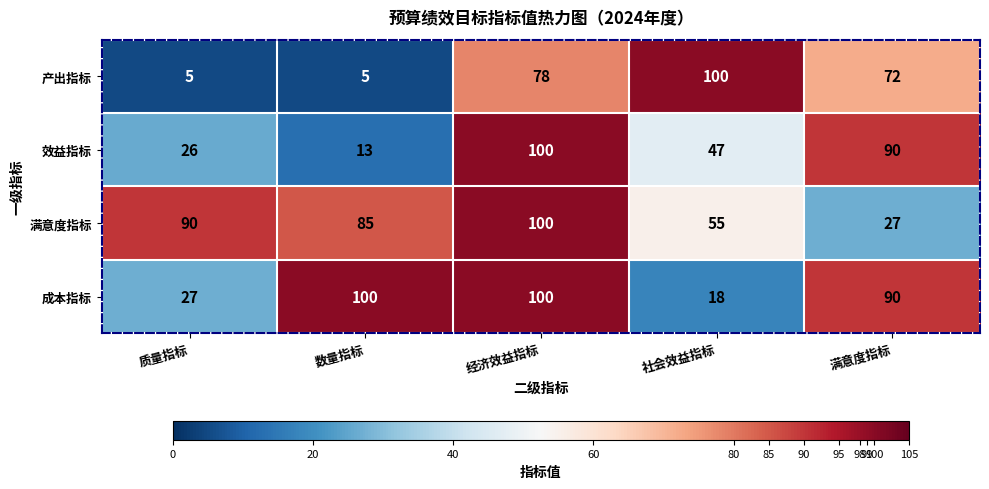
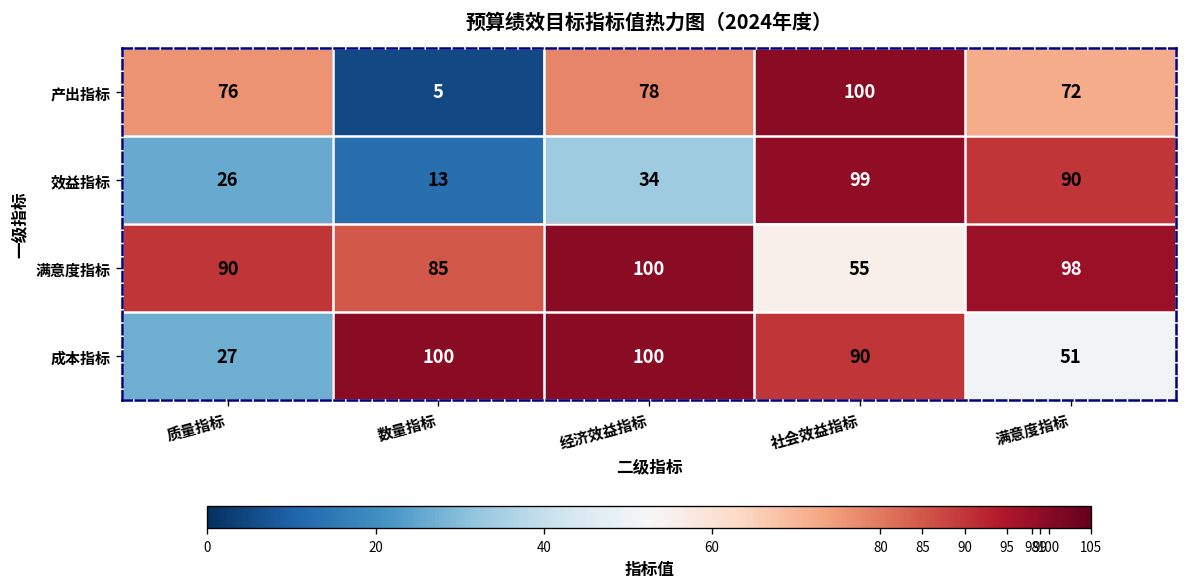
  {
    "产出指标": {
-     "质量指标": 5,
+     "质量指标": 76,
      "数量指标": 5,
      "经济效益指标": 78,
      "社会效益指标": 100,
      "满意度指标": 72
    },
    "效益指标": {
      "质量指标": 26,
      "数量指标": 13,
-     "经济效益指标": 100,
-     "社会效益指标": 47,
+     "经济效益指标": 34,
+     "社会效益指标": 99,
      "满意度指标": 90
    },
    "满意度指标": {
      "质量指标": 90,
      "数量指标": 85,
      "经济效益指标": 100,
      "社会效益指标": 55,
-     "满意度指标": 27
+     "满意度指标": 98
    },
    "成本指标": {
      "质量指标": 27,
      "数量指标": 100,
      "经济效益指标": 100,
-     "社会效益指标": 18,
-     "满意度指标": 90
+     "社会效益指标": 90,
+     "满意度指标": 51
    }
  }
